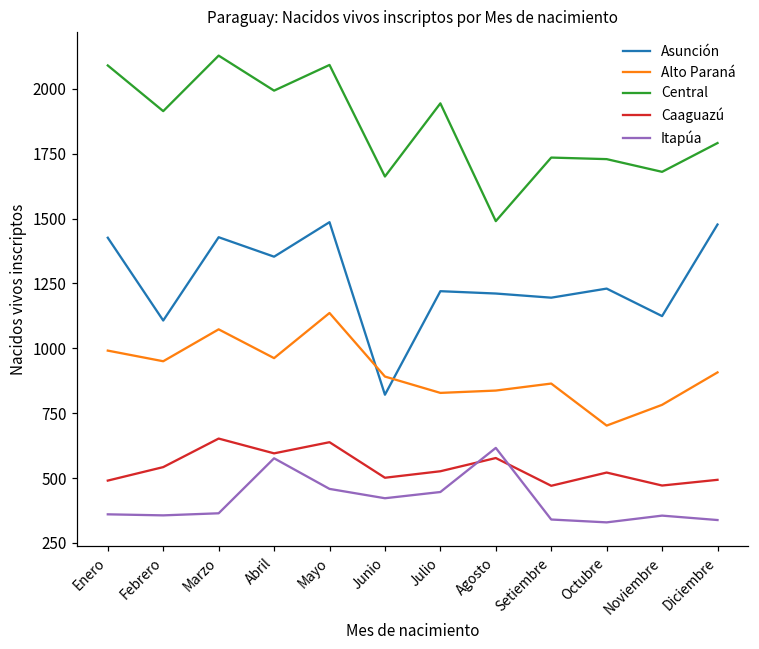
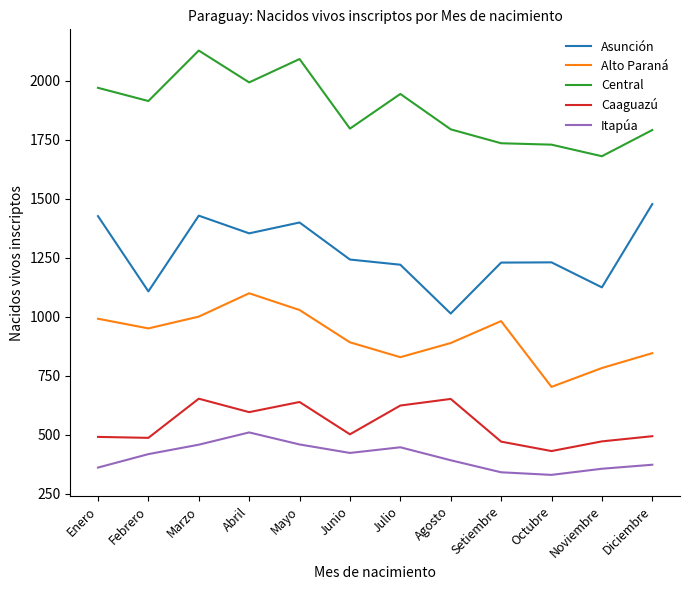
  {
    "Asunción": {
      "Enero": 1430,
      "Febrero": 1110,
      "Marzo": 1430,
      "Abril": 1350,
-     "Mayo": 1490,
-     "Junio": 820,
+     "Mayo": 1400,
+     "Junio": 1240,
      "Julio": 1220,
-     "Agosto": 1210,
-     "Setiembre": 1200,
+     "Agosto": 1010,
+     "Setiembre": 1230,
      "Octubre": 1230,
      "Noviembre": 1120,
      "Diciembre": 1480
    },
    "Alto Paraná": {
      "Enero": 990,
      "Febrero": 950,
-     "Marzo": 1070,
-     "Abril": 960,
-     "Mayo": 1140,
+     "Marzo": 1000,
+     "Abril": 1100,
+     "Mayo": 1030,
      "Junio": 890,
      "Julio": 830,
-     "Agosto": 840,
-     "Setiembre": 860,
+     "Agosto": 890,
+     "Setiembre": 980,
      "Octubre": 700,
      "Noviembre": 780,
-     "Diciembre": 910
+     "Diciembre": 850
    },
    "Central": {
-     "Enero": 2090,
+     "Enero": 1970,
      "Febrero": 1910,
      "Marzo": 2130,
      "Abril": 1990,
      "Mayo": 2090,
-     "Junio": 1660,
+     "Junio": 1800,
      "Julio": 1940,
-     "Agosto": 1490,
+     "Agosto": 1790,
      "Setiembre": 1740,
      "Octubre": 1730,
      "Noviembre": 1680,
      "Diciembre": 1790
    },
    "Caaguazú": {
      "Enero": 490,
-     "Febrero": 540,
+     "Febrero": 490,
      "Marzo": 650,
      "Abril": 600,
      "Mayo": 640,
      "Junio": 500,
-     "Julio": 530,
-     "Agosto": 580,
+     "Julio": 620,
+     "Agosto": 650,
      "Setiembre": 470,
-     "Octubre": 520,
+     "Octubre": 430,
      "Noviembre": 470,
      "Diciembre": 490
    },
    "Itapúa": {
      "Enero": 360,
-     "Febrero": 360,
-     "Marzo": 360,
-     "Abril": 580,
+     "Febrero": 420,
+     "Marzo": 460,
+     "Abril": 510,
      "Mayo": 460,
      "Junio": 420,
      "Julio": 450,
-     "Agosto": 620,
+     "Agosto": 390,
      "Setiembre": 340,
      "Octubre": 330,
      "Noviembre": 360,
-     "Diciembre": 340
+     "Diciembre": 370
    }
  }
